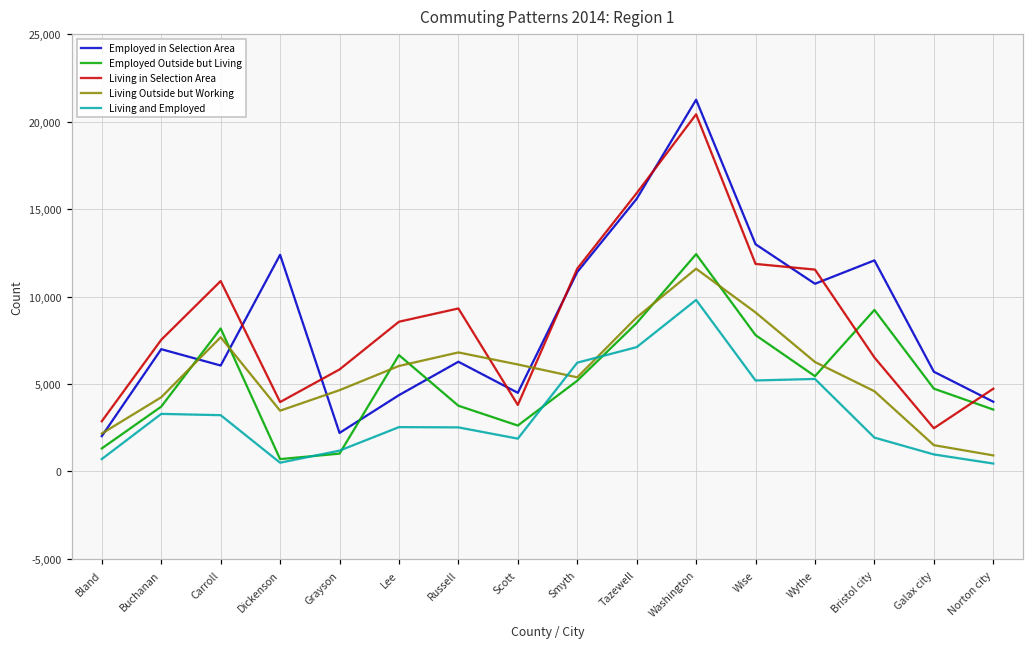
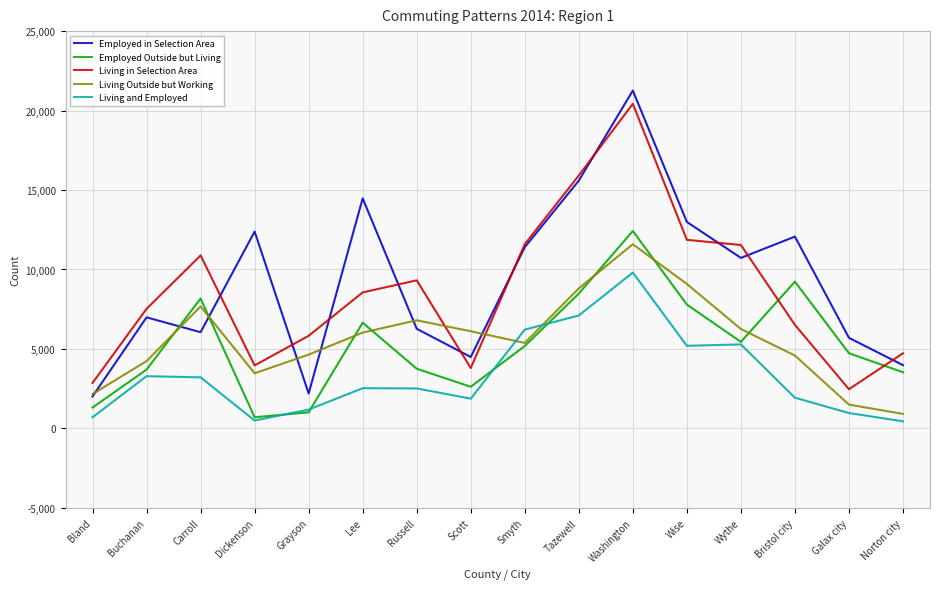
  {
    "Employed in Selection Area": {
      "Buchanan": "7,000",
      "Carroll": "6,100",
      "Dickenson": "12,400",
      "Grayson": "2,200",
-     "Lee": "4,400",
+     "Lee": "14,500",
      "Russell": "6,300",
      "Scott": "4,500",
      "Smyth": "11,400",
      "Tazewell": "15,600",
      "Washington": "21,300",
      "Wise": "13,000",
      "Wythe": "10,700",
      "Bristol city": "12,100",
      "Galax city": "5,700",
      "Norton city": "4,000"
    },
    "Employed Outside but Living": {
      "Bland": "1,300",
      "Buchanan": "3,700",
      "Carroll": "8,200",
      "Dickenson": "700",
      "Grayson": "1,000",
      "Lee": "6,700",
      "Russell": "3,800",
      "Scott": "2,600",
      "Smyth": "5,200",
      "Tazewell": "8,500",
      "Washington": "12,400",
      "Wise": "7,800",
      "Bristol city": "9,200",
      "Galax city": "4,700",
      "Norton city": "3,500"
    },
    "Living in Selection Area": {
      "Bland": "2,900",
      "Buchanan": "7,500",
      "Carroll": "10,900",
      "Dickenson": "4,000",
      "Grayson": "5,800",
      "Lee": "8,600",
      "Russell": "9,300",
      "Scott": "3,800",
      "Smyth": "11,600",
      "Tazewell": "15,900",
      "Washington": "20,400",
      "Wise": "11,900",
      "Wythe": "11,500",
      "Bristol city": "6,500",
      "Galax city": "2,500",
      "Norton city": "4,700"
    },
    "Living Outside but Working": {
      "Buchanan": "4,200",
      "Carroll": "7,700",
      "Dickenson": "3,500",
      "Grayson": "4,600",
      "Lee": "6,000",
      "Russell": "6,800",
      "Scott": "6,100",
      "Smyth": "5,400",
      "Tazewell": "8,800",
      "Washington": "11,600",
      "Wise": "9,100",
      "Wythe": "6,300",
      "Bristol city": "4,600",
      "Galax city": "1,500",
      "Norton city": "900"
    },
    "Living and Employed": {
      "Bland": "700",
      "Buchanan": "3,300",
      "Carroll": "3,200",
      "Dickenson": "500",
      "Grayson": "1,200",
      "Lee": "2,500",
      "Russell": "2,500",
      "Scott": "1,900",
      "Smyth": "6,200",
      "Tazewell": "7,100",
      "Washington": "9,800",
      "Wise": "5,200",
      "Bristol city": "1,900",
      "Galax city": "1,000",
      "Norton city": "400"
    }
  }
